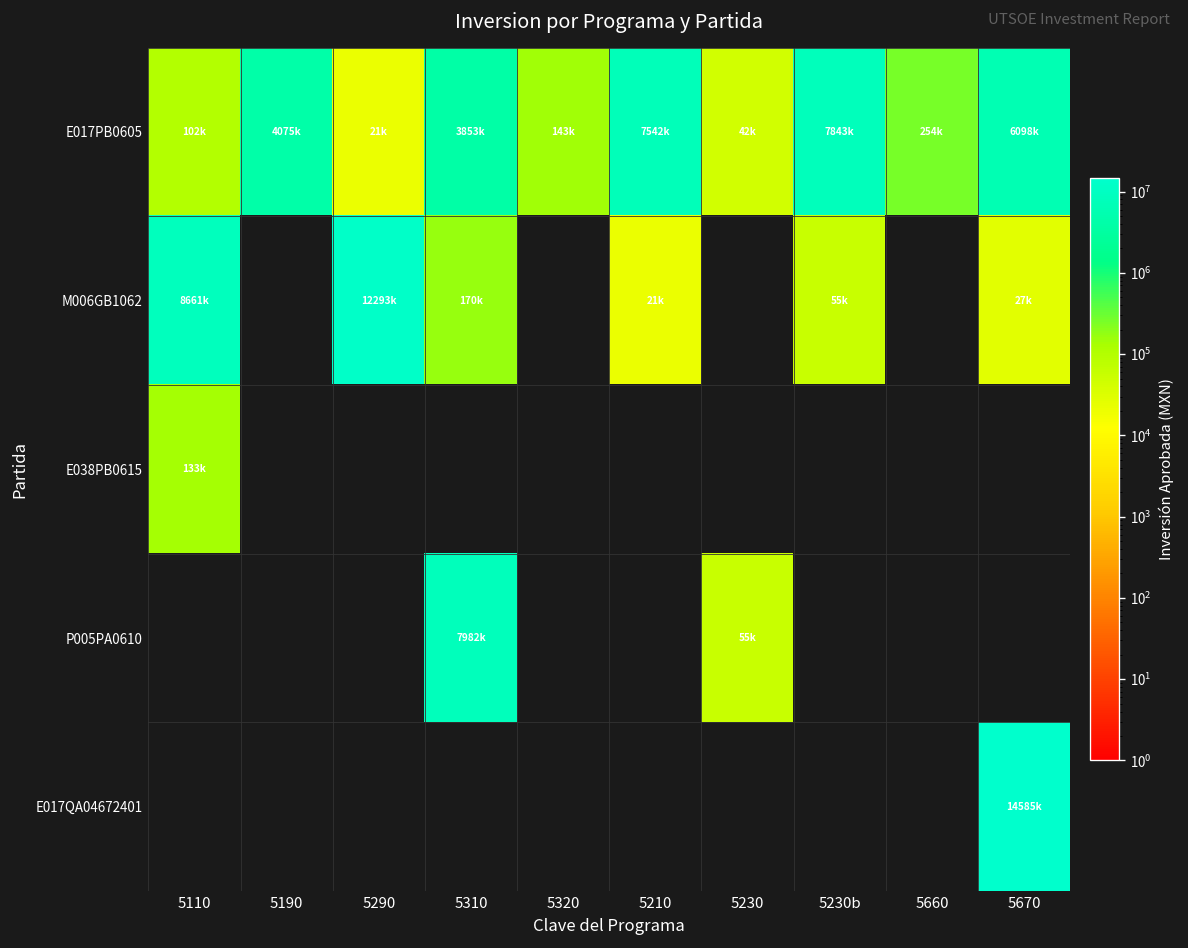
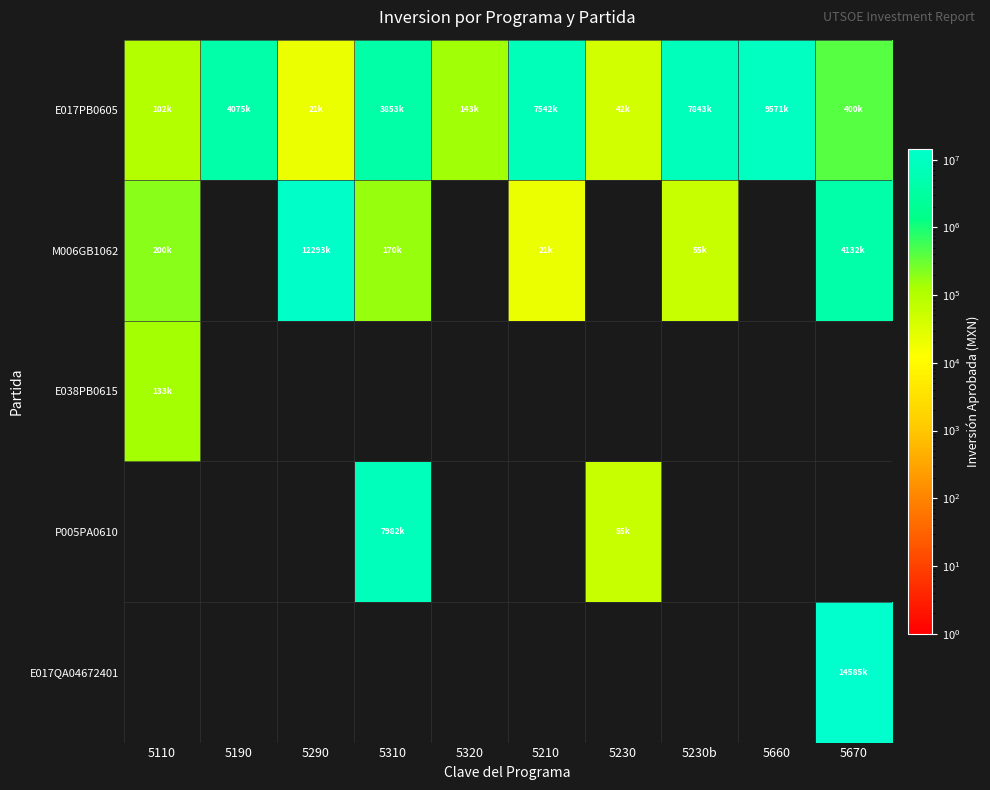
  {
    "E017PB0605": {
      "5110": "102k",
      "5190": "4075k",
      "5290": "21k",
      "5310": "3853k",
      "5320": "143k",
      "5210": "7542k",
      "5230": "42k",
      "5230b": "7843k",
-     "5660": "254k",
-     "5670": "6098k"
+     "5660": "9571k",
+     "5670": "400k"
    },
    "M006GB1062": {
-     "5110": "8661k",
+     "5110": "200k",
      "5290": "12293k",
      "5310": "170k",
      "5210": "21k",
      "5230b": "55k",
-     "5670": "27k"
+     "5670": "4132k"
    },
    "E038PB0615": {
      "5110": "133k"
    },
    "P005PA0610": {
      "5310": "7982k",
      "5230": "55k"
    },
    "E017QA04672401": {
      "5670": "14585k"
    }
  }
